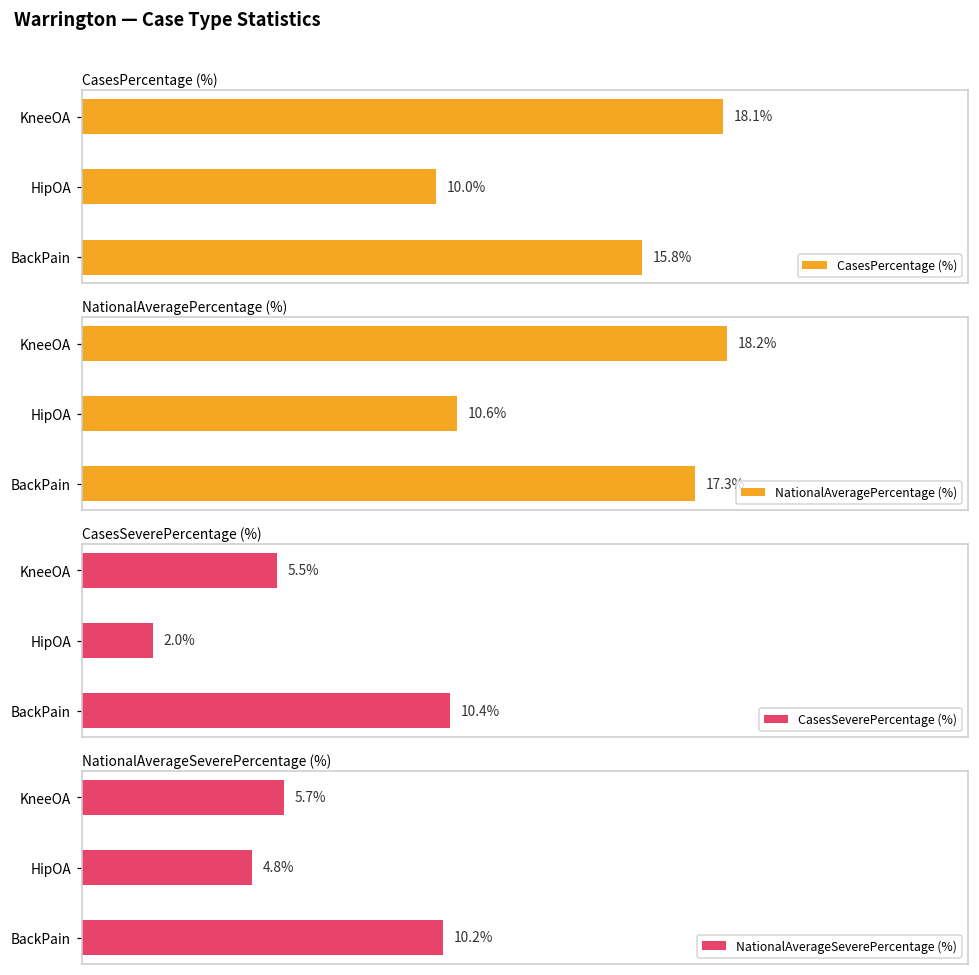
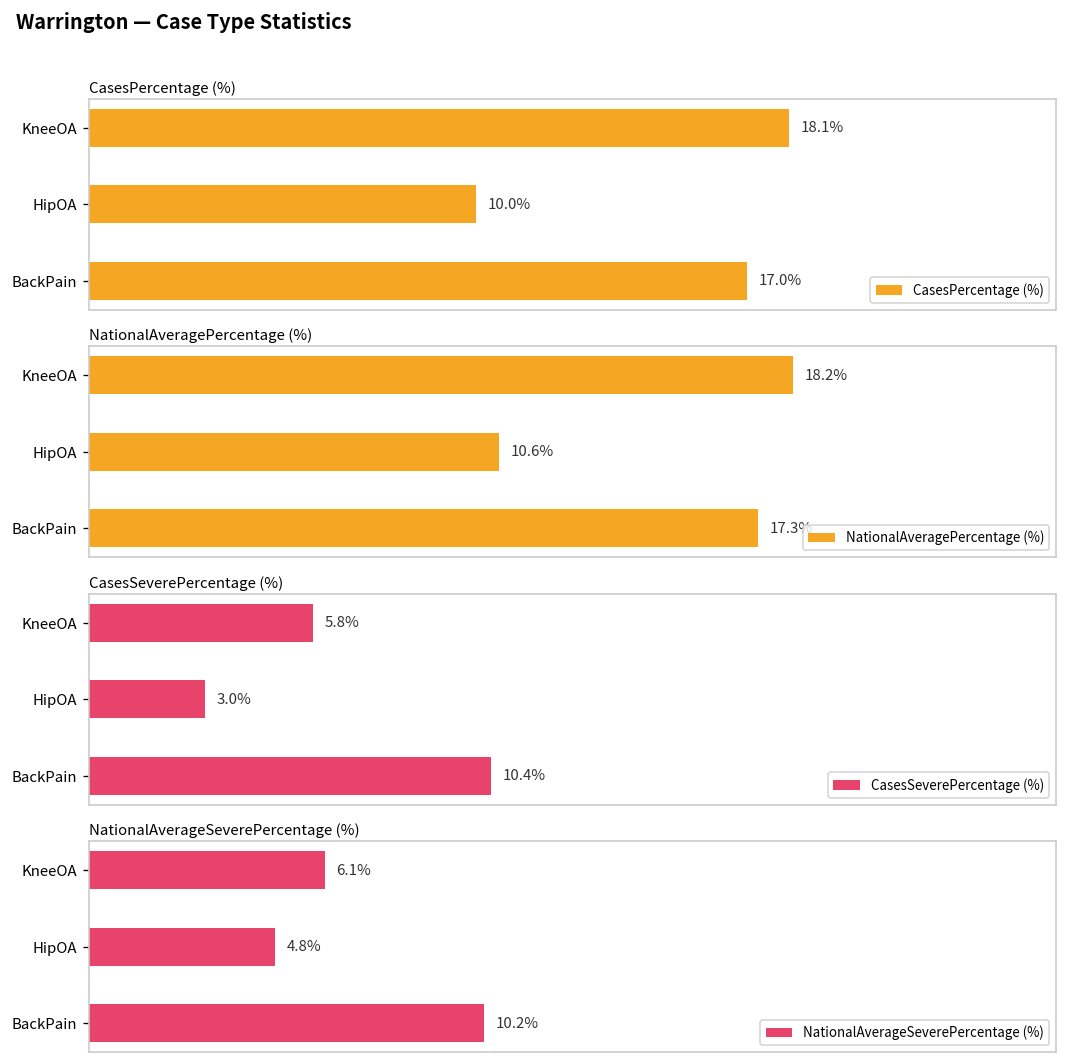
  {
    "CasesPercentage (%)": {
      "KneeOA": "18.1%",
      "HipOA": "10.0%",
-     "BackPain": "15.8%"
+     "BackPain": "17.0%"
    },
    "NationalAveragePercentage (%)": {
      "KneeOA": "18.2%",
      "HipOA": "10.6%"
    },
    "CasesSeverePercentage (%)": {
-     "KneeOA": "5.5%",
-     "HipOA": "2.0%",
+     "KneeOA": "5.8%",
+     "HipOA": "3.0%",
      "BackPain": "10.4%"
    },
    "NationalAverageSeverePercentage (%)": {
-     "KneeOA": "5.7%",
+     "KneeOA": "6.1%",
      "HipOA": "4.8%",
      "BackPain": "10.2%"
    }
  }
